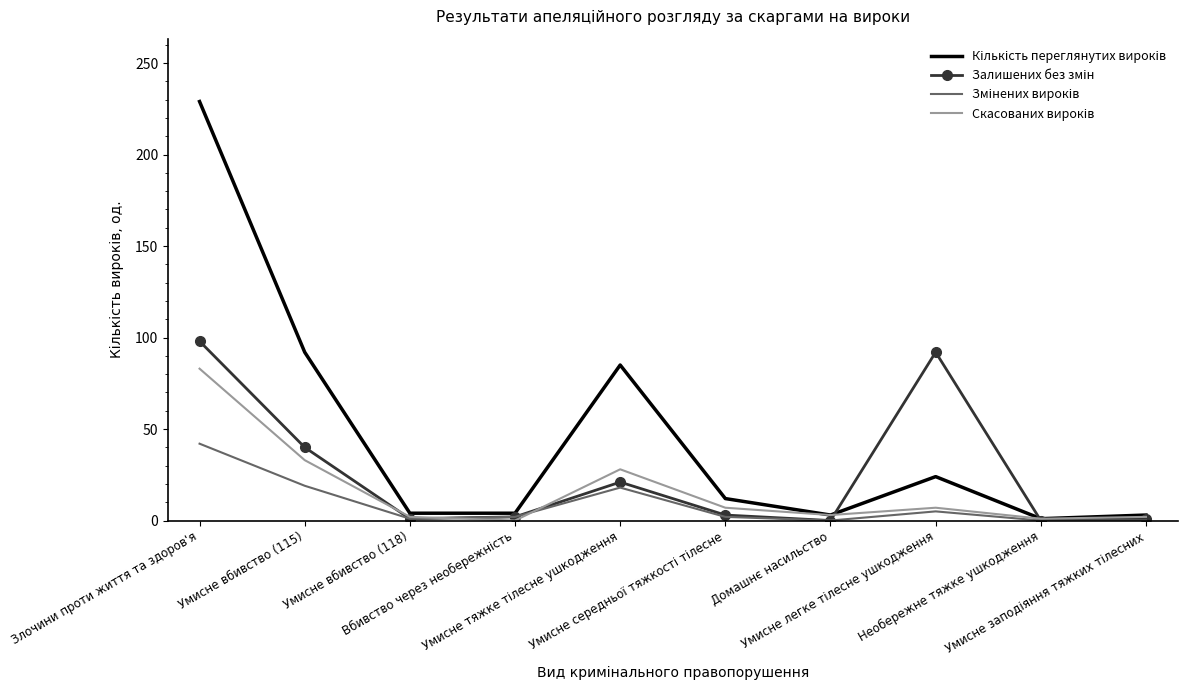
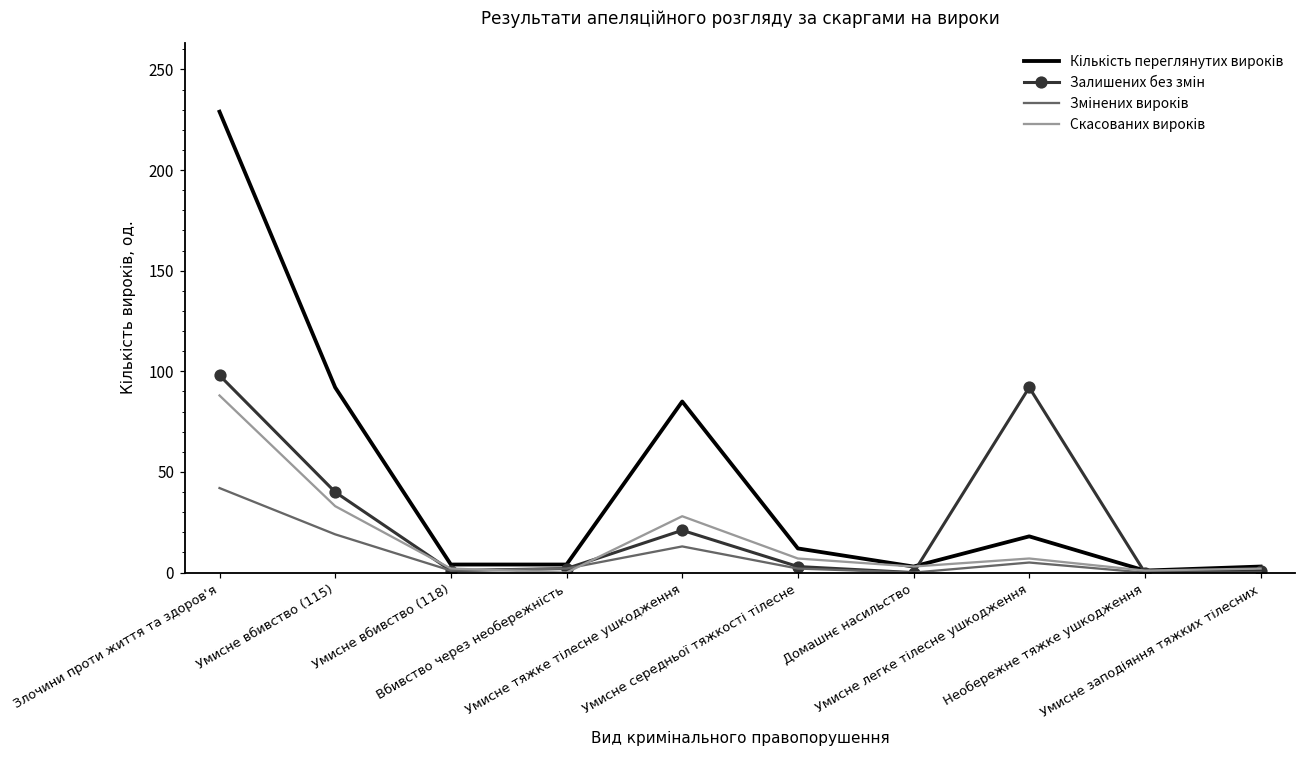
  {
    "Кількість переглянутих вироків": {
      "Злочини проти життя та здоров'я": 229,
      "Умисне вбивство (115)": 92,
      "Умисне вбивство (118)": 4,
      "Вбивство через необережність": 4,
      "Умисне тяжке тілесне ушкодження": 85,
      "Умисне середньої тяжкості тілесне": 12,
-     "Умисне легке тілесне ушкодження": 24
+     "Умисне легке тілесне ушкодження": 18
    },
    "Залишених без змін": {
      "Злочини проти життя та здоров'я": 98,
      "Умисне вбивство (115)": 40,
      "Умисне тяжке тілесне ушкодження": 21,
      "Умисне легке тілесне ушкодження": 92
    },
    "Змінених вироків": {
      "Злочини проти життя та здоров'я": 42,
      "Умисне вбивство (115)": 19,
-     "Умисне тяжке тілесне ушкодження": 18,
+     "Умисне тяжке тілесне ушкодження": 13,
      "Умисне легке тілесне ушкодження": 5
    },
    "Скасованих вироків": {
-     "Злочини проти життя та здоров'я": 83,
+     "Злочини проти життя та здоров'я": 88,
      "Умисне вбивство (115)": 33,
      "Вбивство через необережність": 0,
      "Умисне тяжке тілесне ушкодження": 28,
      "Умисне середньої тяжкості тілесне": 7,
      "Умисне легке тілесне ушкодження": 7
    }
  }
